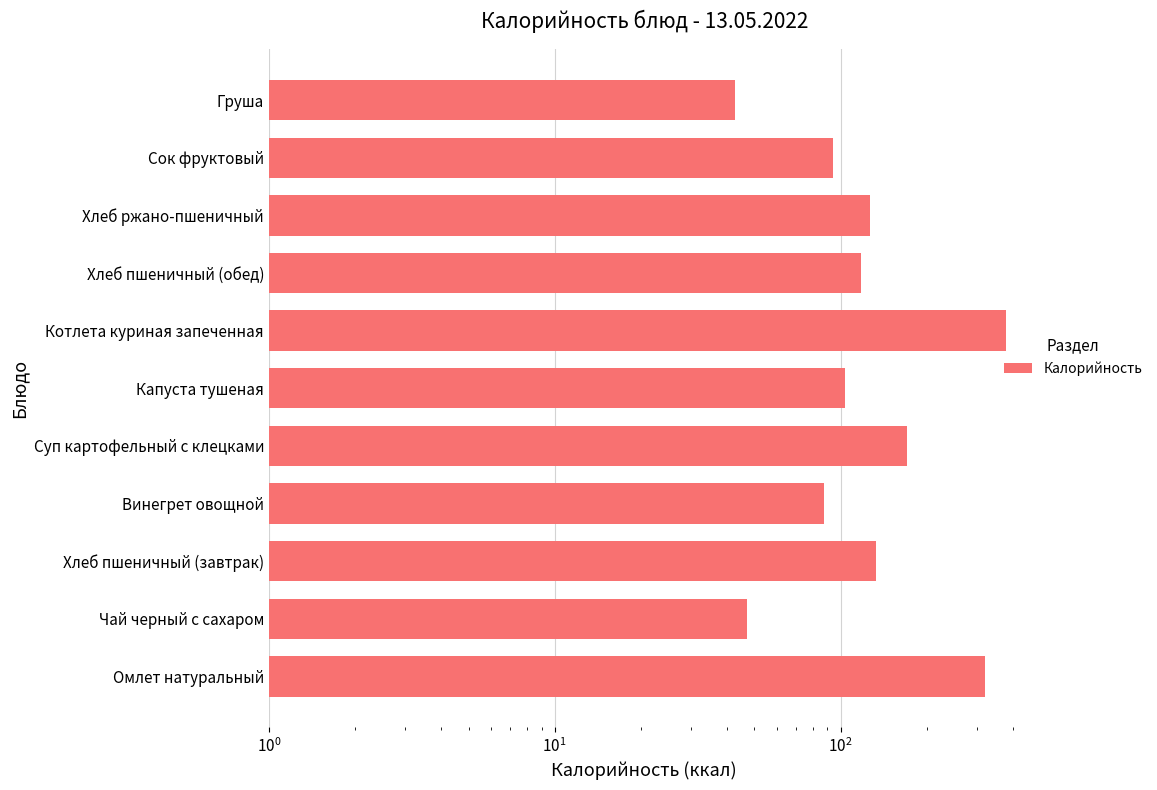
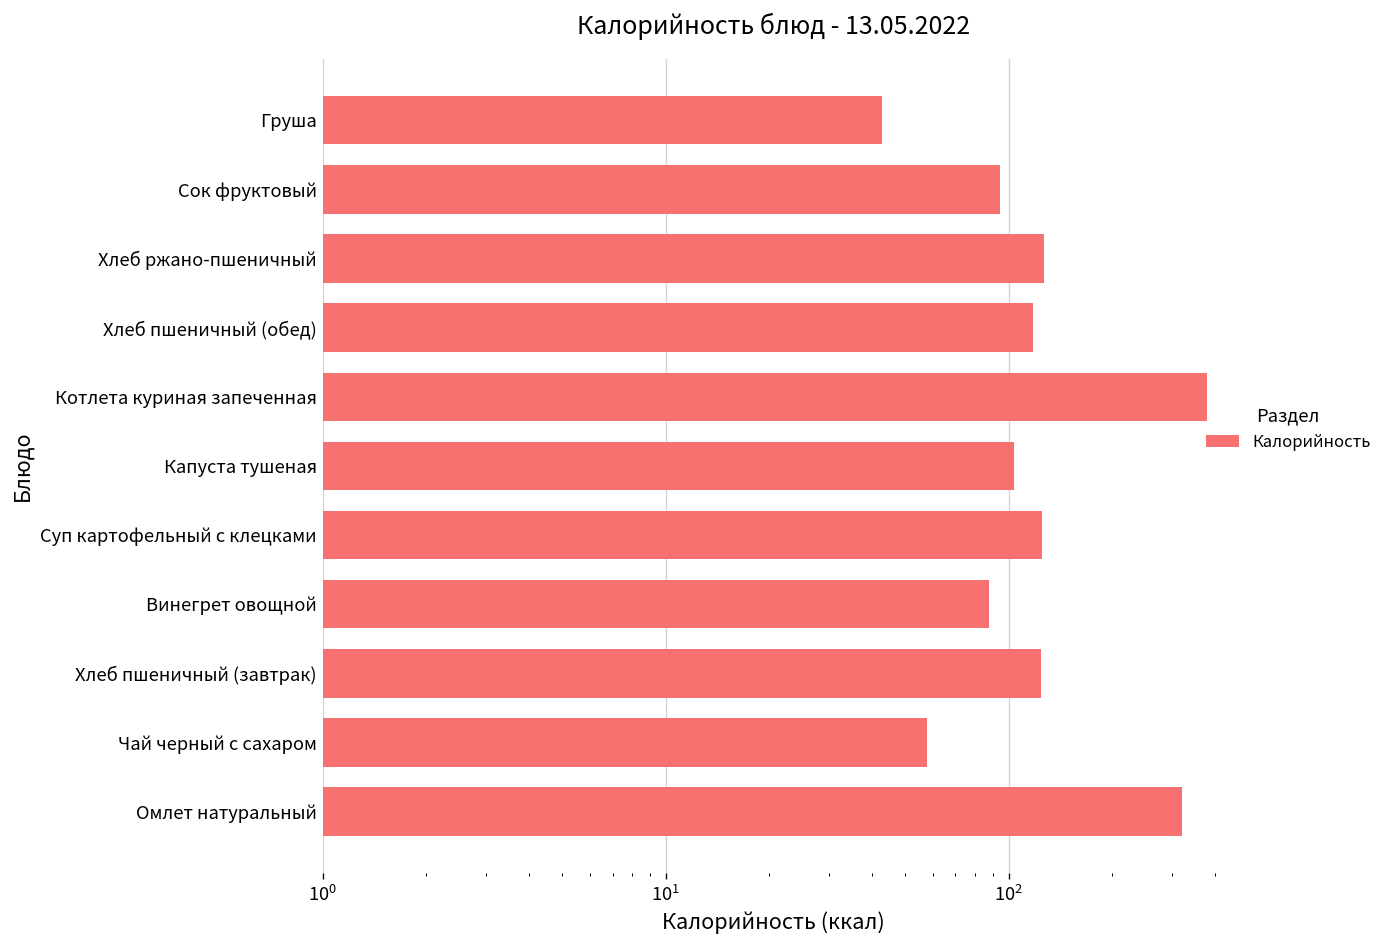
  {
    "Груша": 43,
    "Сок фруктовый": 95,
    "Хлеб ржано-пшеничный": 130,
    "Хлеб пшеничный (обед)": 118,
    "Котлета куриная запеченная": 380,
    "Капуста тушеная": 104,
-   "Суп картофельный с клецками": 170,
+   "Суп картофельный с клецками": 120,
    "Винегрет овощной": 88,
-   "Хлеб пшеничный (завтрак)": 130,
-   "Чай черный с сахаром": 47,
+   "Хлеб пшеничный (завтрак)": 124,
+   "Чай черный с сахаром": 58,
    "Омлет натуральный": 320
  }
